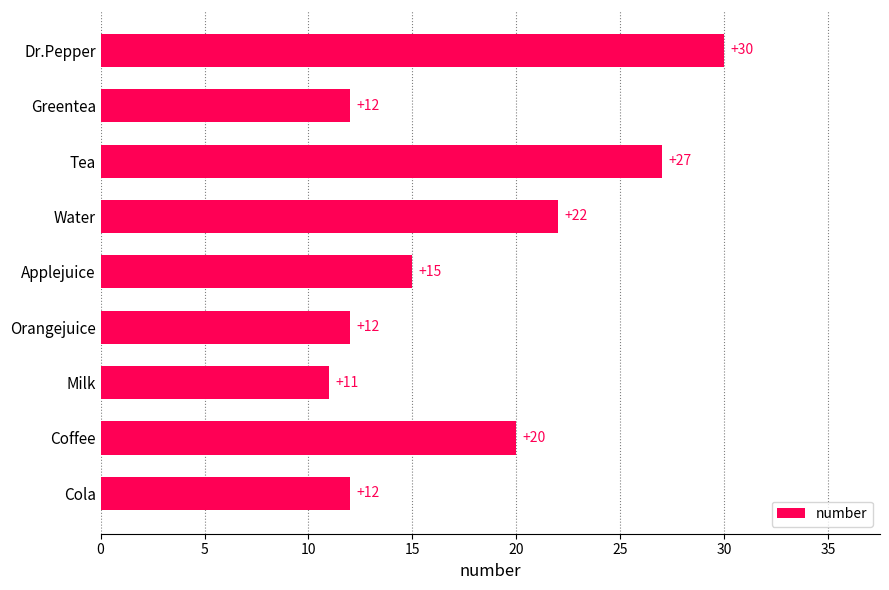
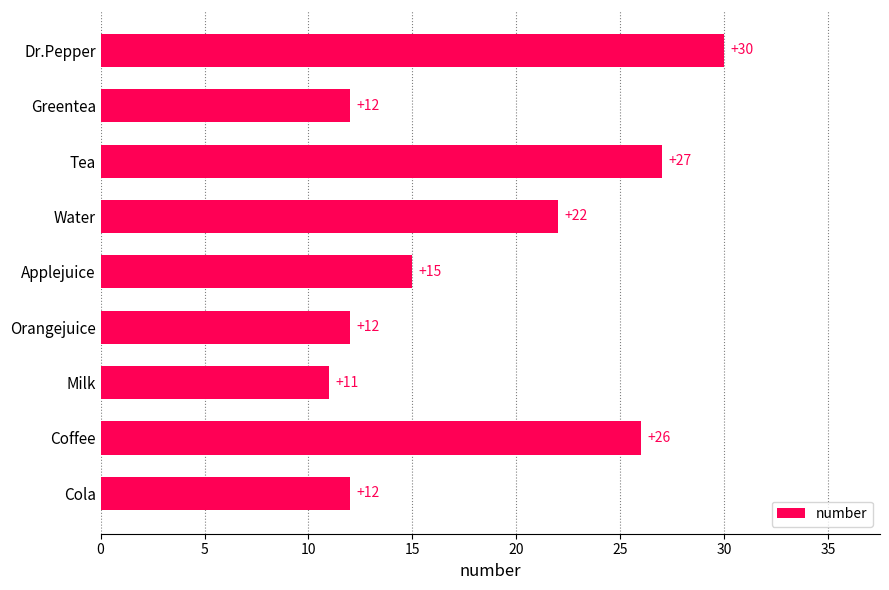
  {
    "Dr.Pepper": "+30",
    "Greentea": "+12",
    "Tea": "+27",
    "Water": "+22",
    "Applejuice": "+15",
    "Orangejuice": "+12",
    "Milk": "+11",
-   "Coffee": "+20",
+   "Coffee": "+26",
    "Cola": "+12"
  }
